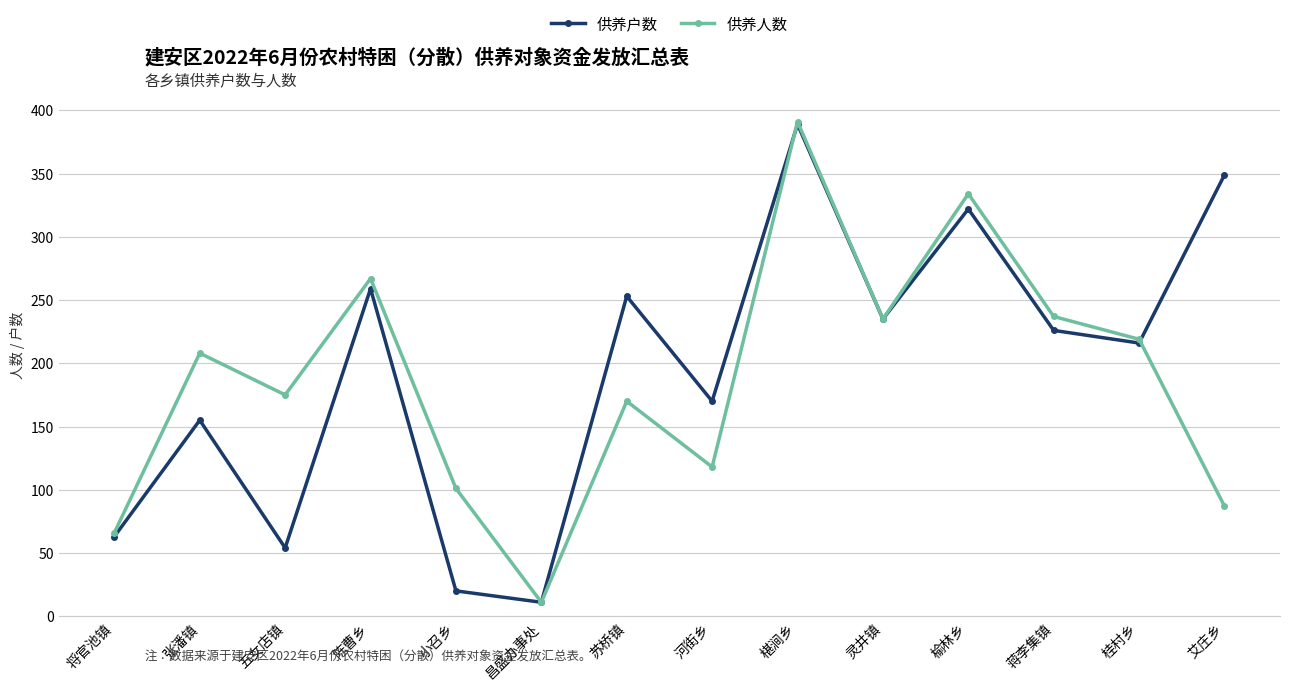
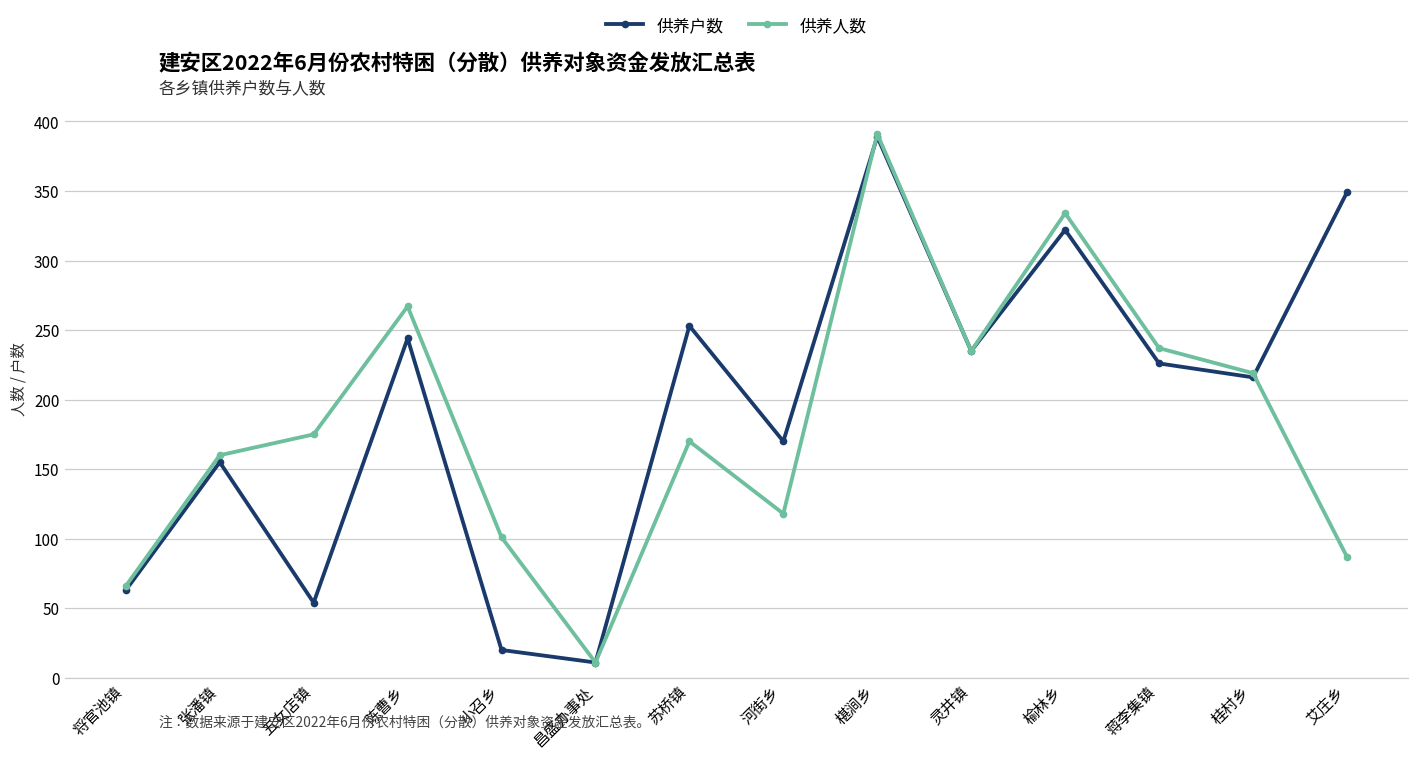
  {
    "供养户数": {
      "将官池镇": 63,
      "张潘镇": 155,
      "五女店镇": 54,
-     "陈曹乡": 259,
+     "陈曹乡": 244,
      "小召乡": 20,
      "苏桥镇": 253,
      "河街乡": 170,
      "榆林乡": 322,
      "蒋李集镇": 226,
      "桂村乡": 216,
      "艾庄乡": 349
    },
    "供养人数": {
      "将官池镇": 66,
-     "张潘镇": 208,
+     "张潘镇": 160,
      "五女店镇": 175,
      "陈曹乡": 267,
      "小召乡": 101,
      "苏桥镇": 170,
      "河街乡": 118,
      "榆林乡": 334,
      "蒋李集镇": 237,
      "桂村乡": 219,
      "艾庄乡": 87
    }
  }
